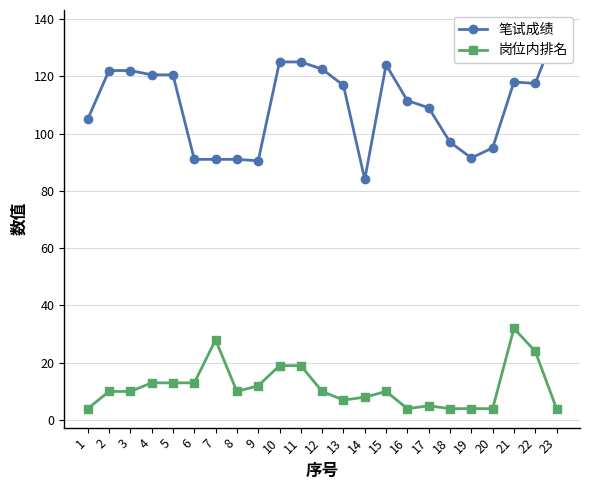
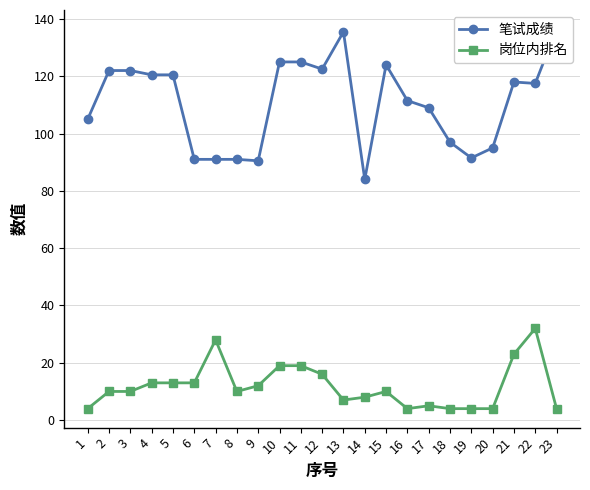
  {
    "笔试成绩": {
      "1": 105,
      "2": 122,
      "3": 122,
      "4": 121,
      "5": 121,
      "6": 91,
      "7": 91,
      "8": 91,
      "9": 91,
      "10": 125,
      "11": 125,
      "12": 123,
-     "13": 117,
+     "13": 136,
      "14": 84,
      "15": 124,
      "16": 112,
      "17": 109,
      "18": 97,
      "19": 92,
      "20": 95,
      "21": 118,
      "22": 118
    },
    "岗位内排名": {
      "1": 4,
      "2": 10,
      "3": 10,
      "4": 13,
      "5": 13,
      "6": 13,
      "7": 28,
      "8": 10,
      "9": 12,
      "10": 19,
      "11": 19,
-     "12": 10,
+     "12": 16,
      "13": 7,
      "14": 8,
      "15": 10,
      "16": 4,
      "17": 5,
      "18": 4,
      "19": 4,
      "20": 4,
-     "21": 32,
-     "22": 24,
+     "21": 23,
+     "22": 32,
      "23": 4
    }
  }
